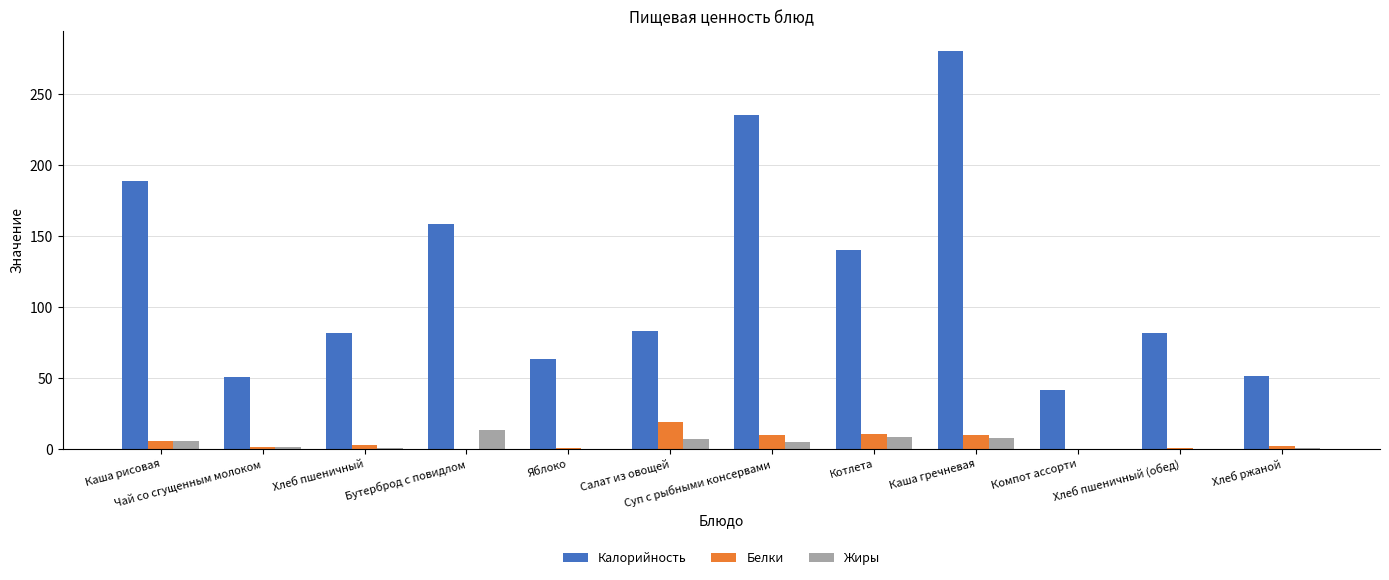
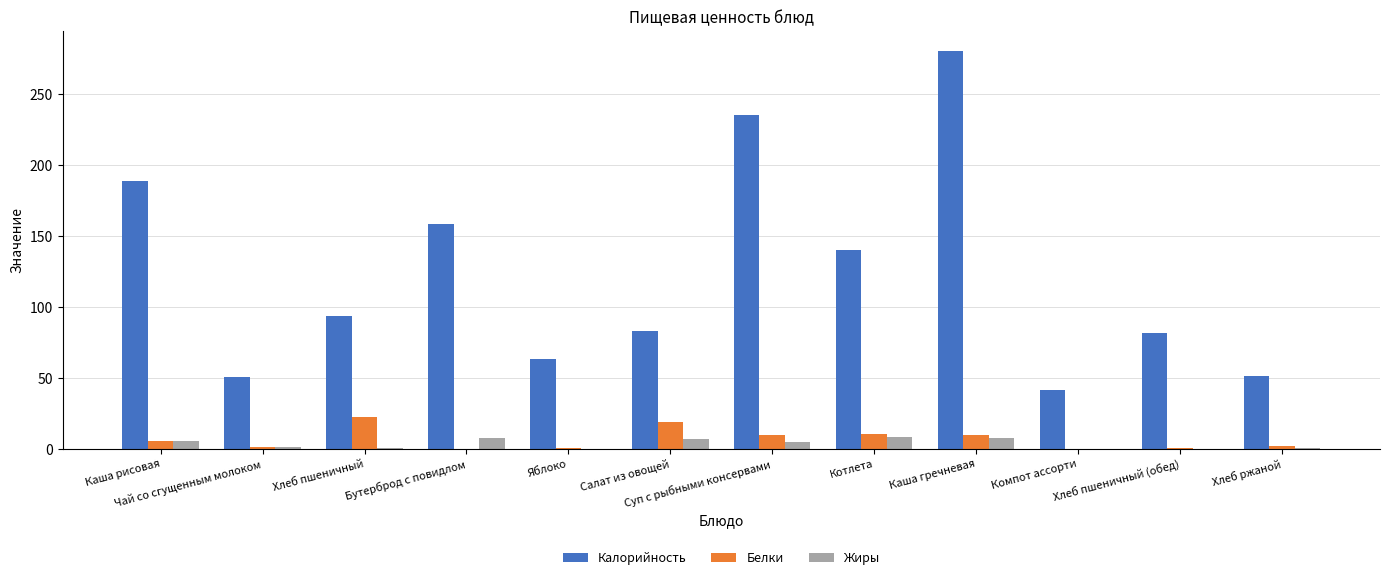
  {
    "Калорийность": {
      "Каша рисовая": 189,
      "Чай со сгущенным молоком": 51,
-     "Хлеб пшеничный": 81,
+     "Хлеб пшеничный": 94,
      "Бутерброд с повидлом": 159,
      "Яблоко": 63,
      "Салат из овощей": 83,
      "Суп с рыбными консервами": 236,
      "Котлета": 140,
      "Каша гречневая": 280,
      "Компот ассорти": 42,
      "Хлеб пшеничный (обед)": 81,
      "Хлеб ржаной": 51
    },
    "Белки": {
      "Каша рисовая": 5,
-     "Хлеб пшеничный": 3,
+     "Хлеб пшеничный": 23,
      "Салат из овощей": 19,
      "Суп с рыбными консервами": 10,
      "Котлета": 10,
      "Каша гречневая": 10,
      "Хлеб ржаной": 2
    },
    "Жиры": {
      "Каша рисовая": 6,
-     "Бутерброд с повидлом": 13,
+     "Бутерброд с повидлом": 7,
      "Яблоко": 0,
      "Салат из овощей": 7,
      "Суп с рыбными консервами": 5,
      "Котлета": 8,
      "Каша гречневая": 8
    }
  }
